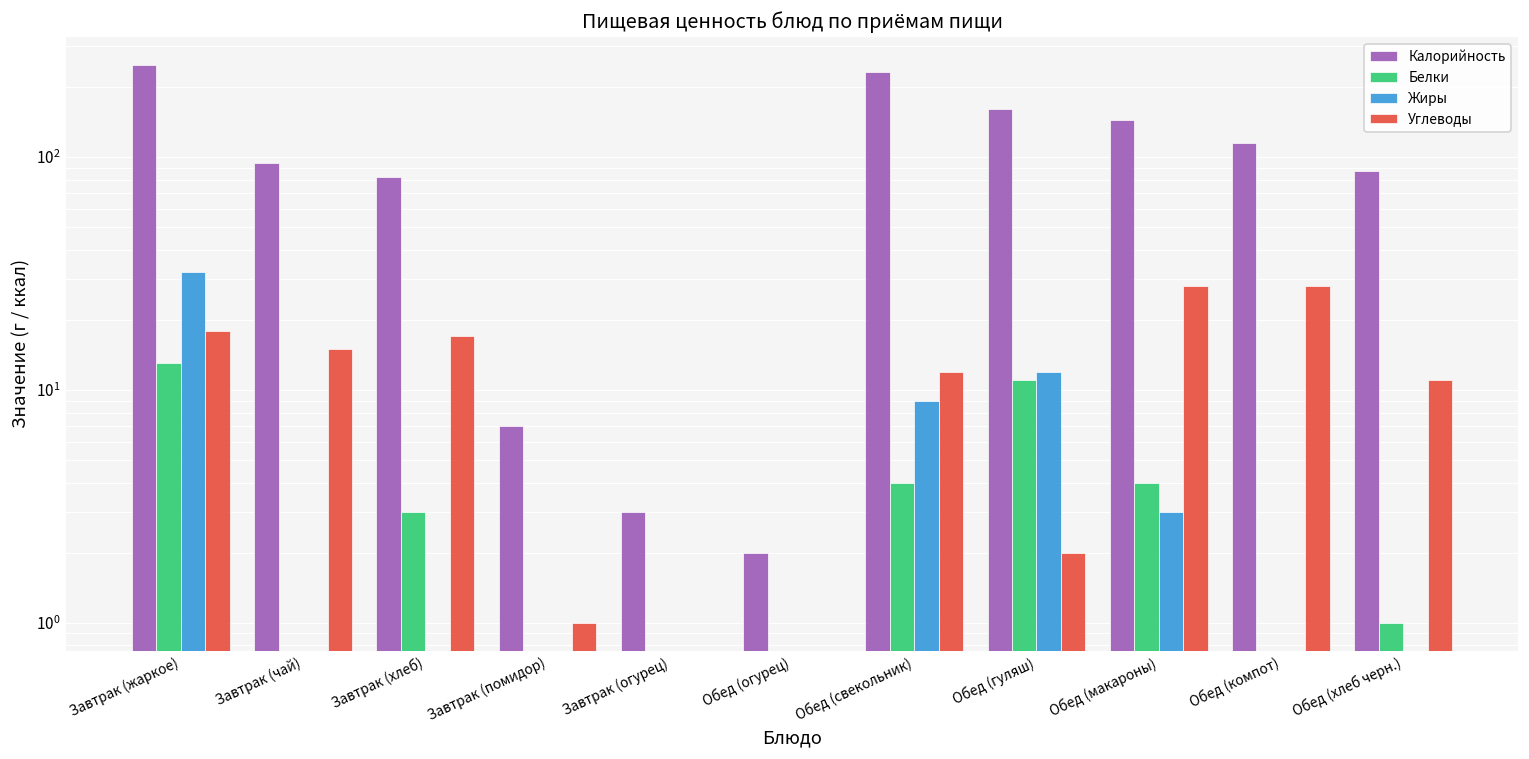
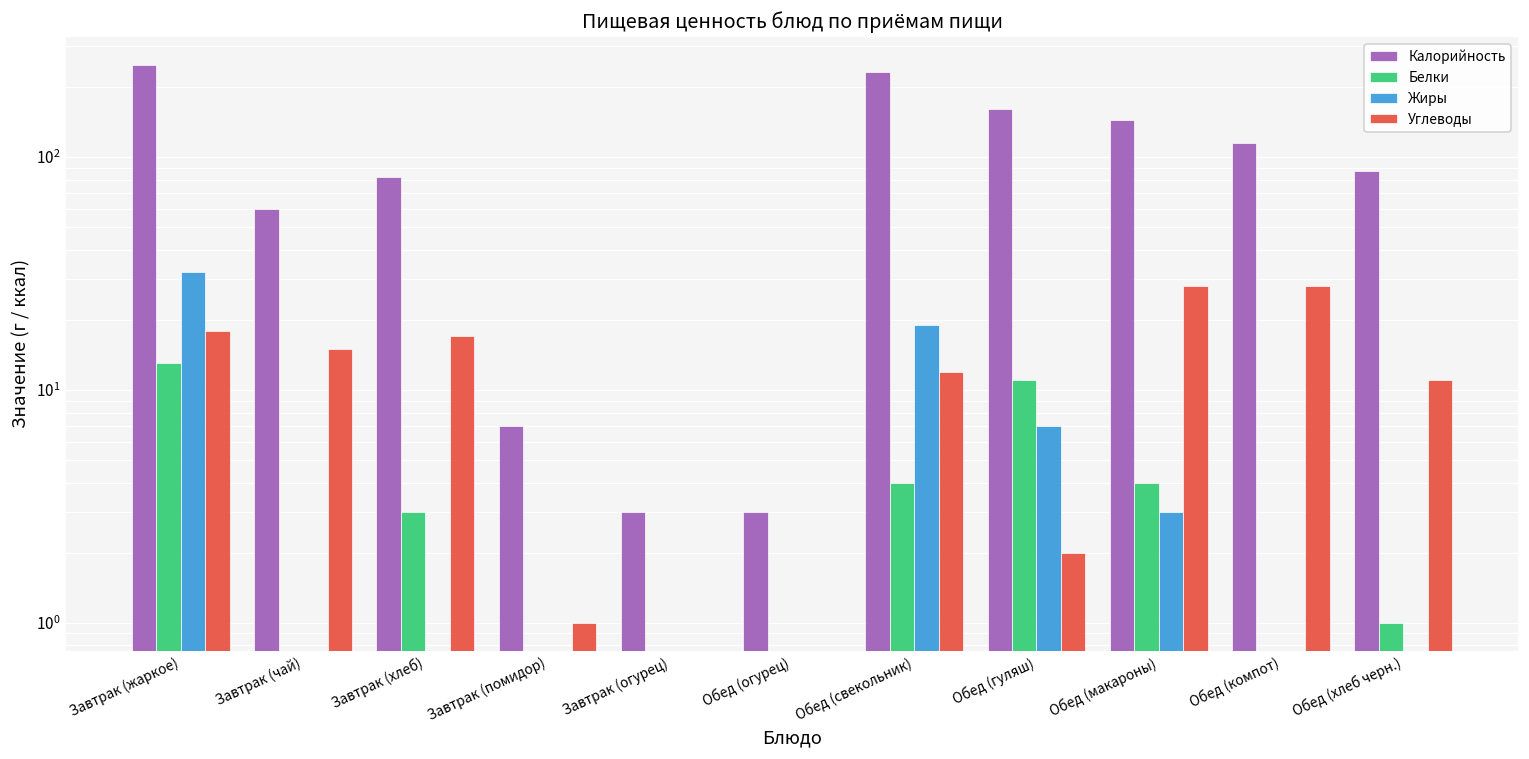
  {
    "Калорийность": {
      "Завтрак (жаркое)": 250,
-     "Завтрак (чай)": 90,
+     "Завтрак (чай)": 60,
      "Завтрак (хлеб)": 82,
      "Завтрак (помидор)": 7,
      "Завтрак (огурец)": 3,
-     "Обед (огурец)": 2,
+     "Обед (огурец)": 3,
      "Обед (свекольник)": 230,
      "Обед (гуляш)": 160,
      "Обед (макароны)": 140,
      "Обед (компот)": 120,
      "Обед (хлеб черн.)": 87
    },
    "Белки": {
      "Завтрак (жаркое)": 13,
      "Завтрак (хлеб)": 3,
      "Обед (свекольник)": 4,
      "Обед (гуляш)": 11,
      "Обед (макароны)": 4,
      "Обед (хлеб черн.)": 1
    },
    "Жиры": {
      "Завтрак (жаркое)": 32,
-     "Обед (свекольник)": 9,
-     "Обед (гуляш)": 12,
+     "Обед (свекольник)": 19,
+     "Обед (гуляш)": 7,
      "Обед (макароны)": 3
    },
    "Углеводы": {
      "Завтрак (жаркое)": 18,
      "Завтрак (чай)": 15,
      "Завтрак (хлеб)": 17,
      "Завтрак (помидор)": 1,
      "Обед (свекольник)": 12,
      "Обед (гуляш)": 2,
      "Обед (макароны)": 28,
      "Обед (компот)": 28,
      "Обед (хлеб черн.)": 11
    }
  }
